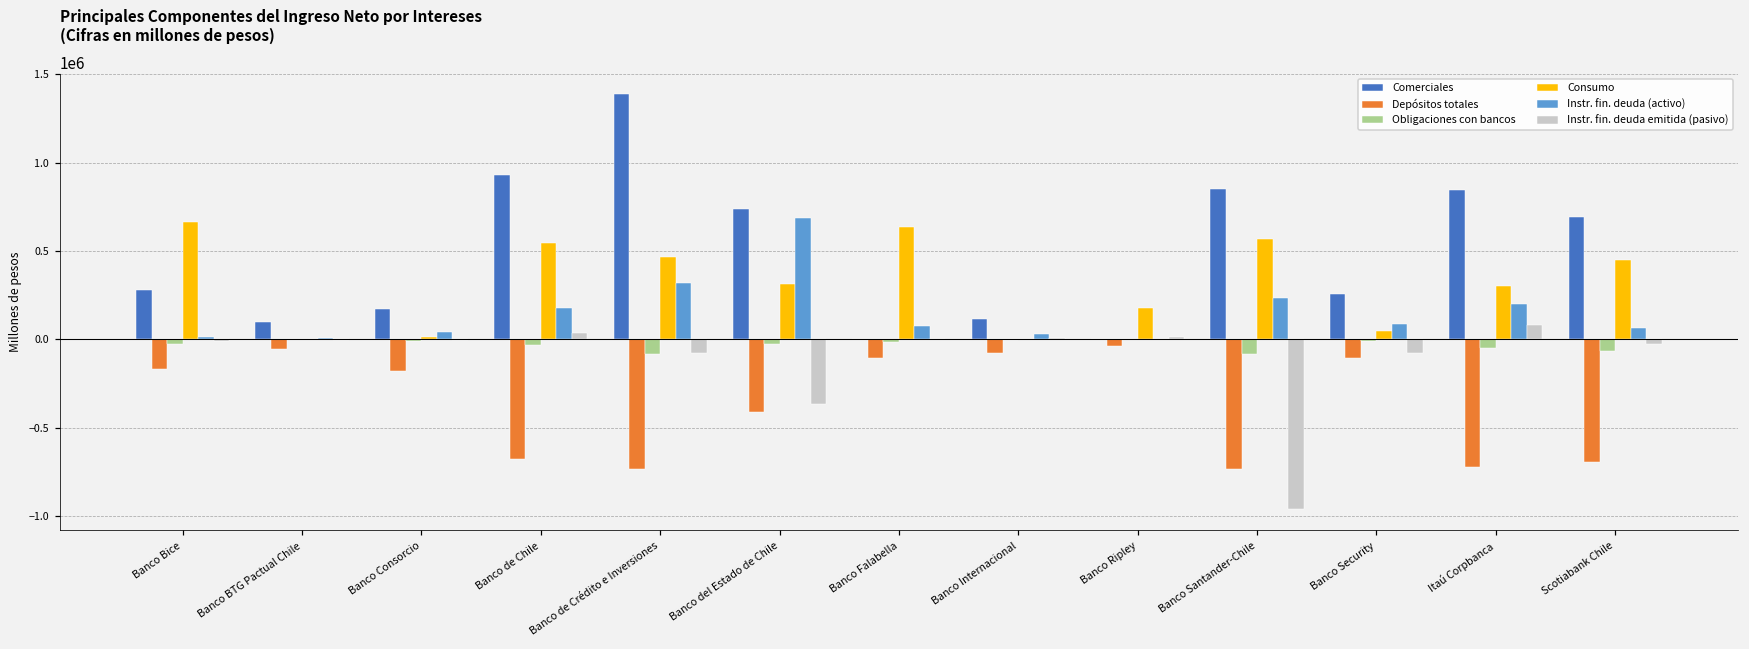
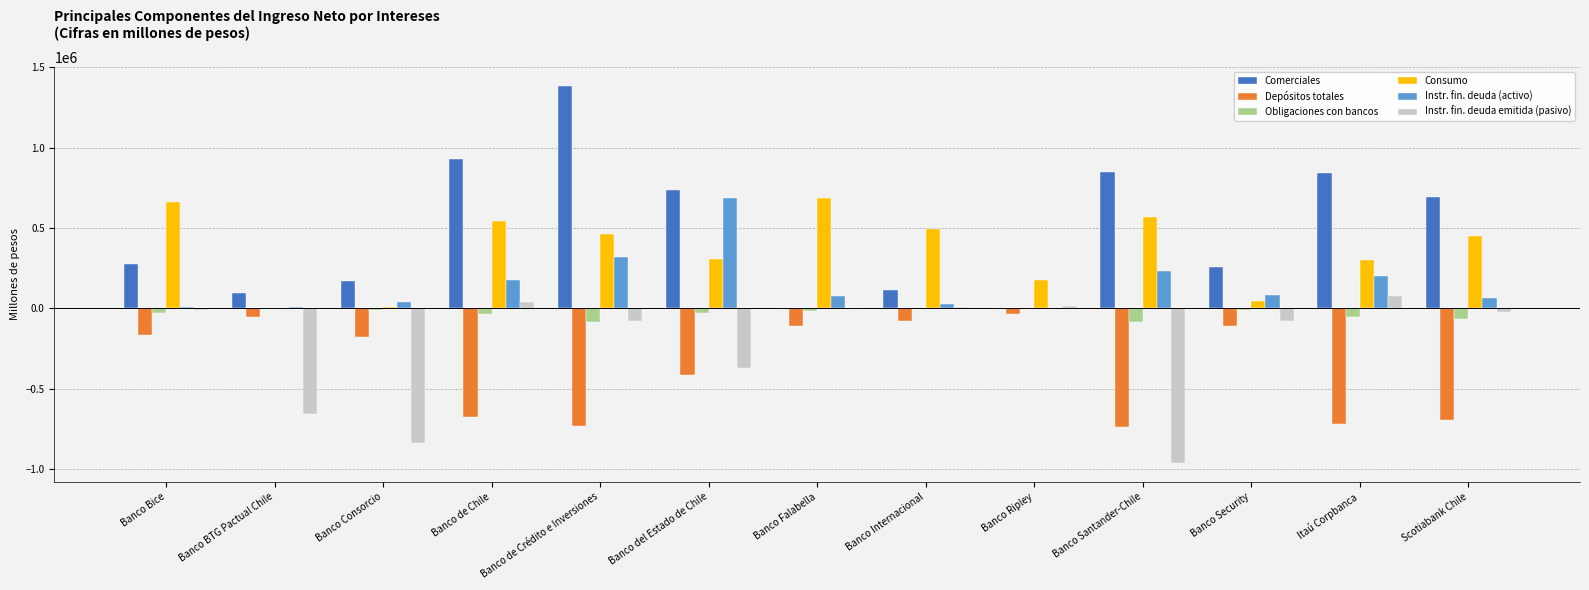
  {
    "Depósitos totales": {
      "Banco Bice": -170000,
      "Banco BTG Pactual Chile": -60000,
      "Banco Consorcio": -180000,
      "Banco de Chile": -680000,
      "Banco de Crédito e Inversiones": -730000,
      "Banco del Estado de Chile": -410000,
      "Banco Falabella": -110000,
      "Banco Internacional": -80000,
      "Banco Ripley": -40000,
      "Banco Santander-Chile": -740000,
      "Banco Security": -110000,
      "Itaú Corpbanca": -720000,
      "Scotiabank Chile": -690000
    },
    "Obligaciones con bancos": {
      "Banco Bice": -30000,
      "Banco de Chile": -30000,
      "Banco de Crédito e Inversiones": -80000,
      "Banco del Estado de Chile": -30000,
      "Banco Falabella": -20000,
      "Banco Santander-Chile": -80000,
      "Itaú Corpbanca": -50000,
      "Scotiabank Chile": -70000
    },
    "Consumo": {
      "Banco Bice": 660000,
      "Banco BTG Pactual Chile": 0,
      "Banco de Chile": 550000,
      "Banco de Crédito e Inversiones": 460000,
      "Banco del Estado de Chile": 310000,
-     "Banco Falabella": 640000,
-     "Banco Internacional": 0,
+     "Banco Falabella": 690000,
+     "Banco Internacional": 500000,
      "Banco Ripley": 180000,
      "Banco Santander-Chile": 570000,
      "Banco Security": 50000,
      "Itaú Corpbanca": 300000,
      "Scotiabank Chile": 450000
    },
    "Instr. fin. deuda emitida (pasivo)": {
-     "Banco BTG Pactual Chile": 0,
-     "Banco Consorcio": 0,
+     "Banco BTG Pactual Chile": -660000,
+     "Banco Consorcio": -840000,
      "Banco de Chile": 40000,
      "Banco de Crédito e Inversiones": -80000,
      "Banco del Estado de Chile": -370000,
      "Banco Falabella": 0,
      "Banco Santander-Chile": -960000,
      "Banco Security": -80000,
      "Itaú Corpbanca": 80000,
      "Scotiabank Chile": -20000
    }
  }
